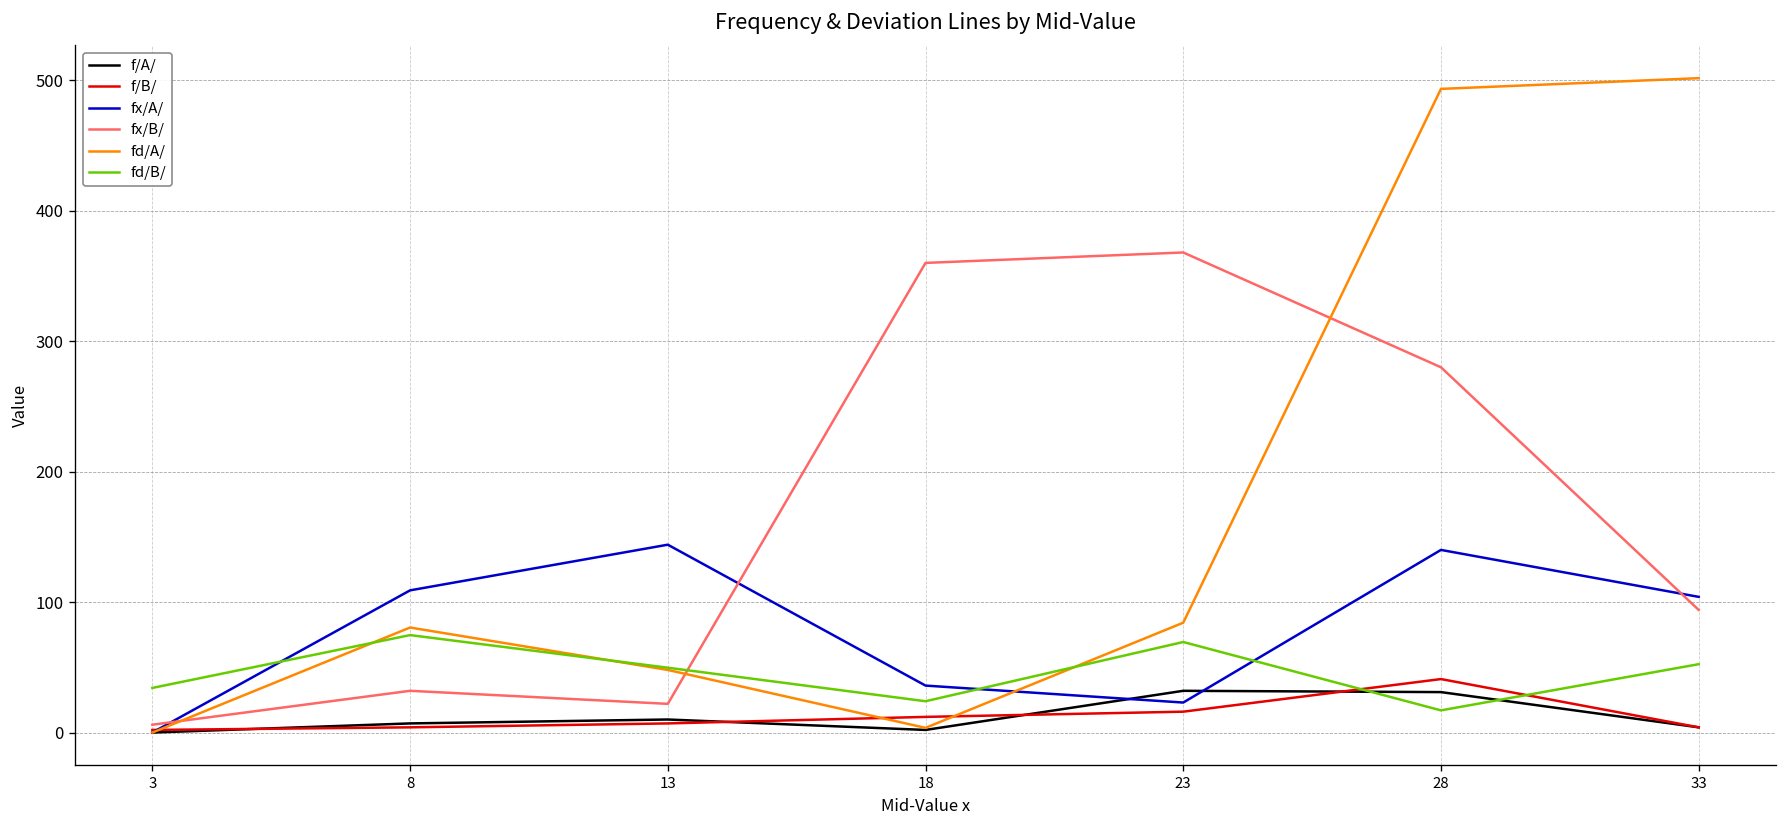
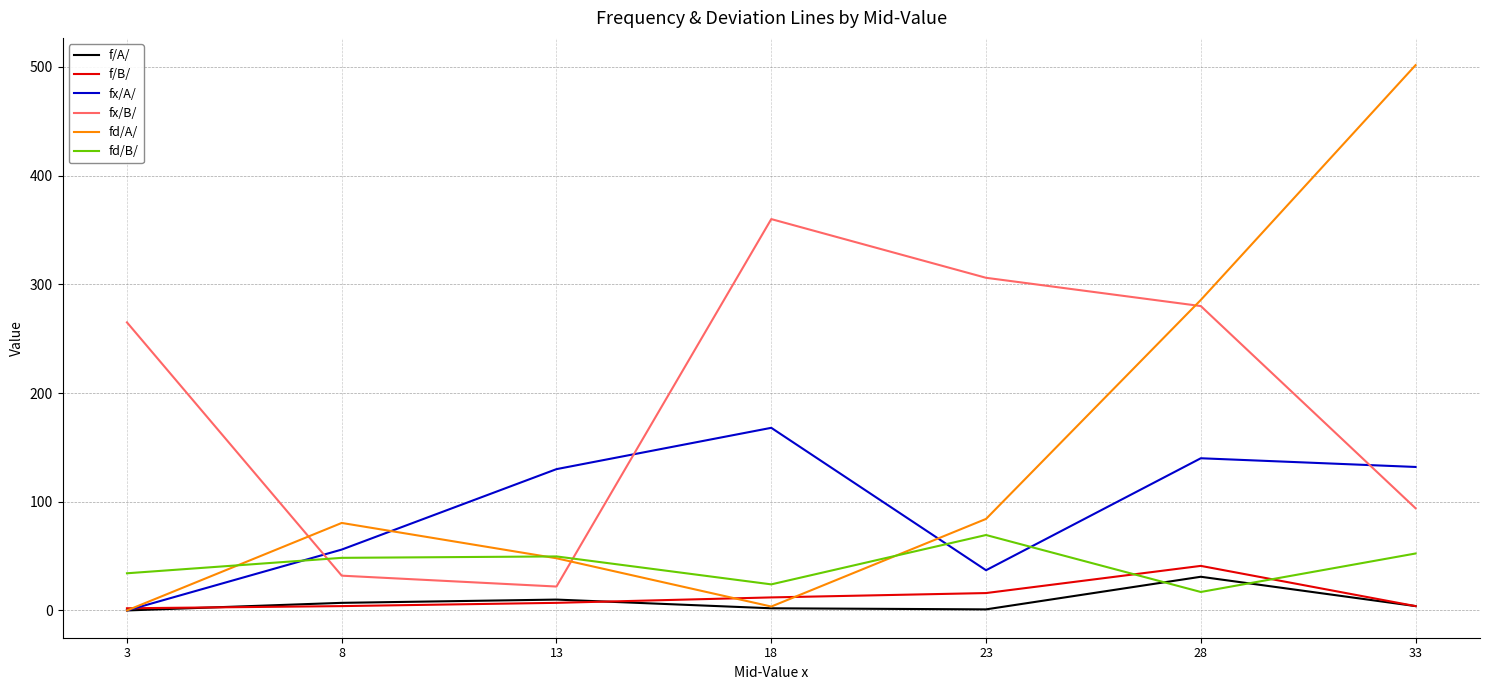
  {
    "f/A/": {
      "8": 7,
      "13": 10,
-     "23": 32,
+     "23": 1,
      "28": 31
    },
    "f/B/": {
      "8": 4,
      "13": 7,
      "18": 12,
      "23": 16,
      "28": 41
    },
    "fx/A/": {
-     "8": 109,
-     "13": 144,
-     "18": 36,
-     "23": 23,
+     "8": 56,
+     "13": 130,
+     "18": 168,
+     "23": 37,
      "28": 140,
-     "33": 104
+     "33": 132
    },
    "fx/B/": {
-     "3": 6,
+     "3": 265,
      "8": 32,
      "13": 22,
      "18": 360,
-     "23": 368,
+     "23": 306,
      "28": 280,
      "33": 94
    },
    "fd/A/": {
      "8": 81,
      "23": 84,
-     "28": 493,
+     "28": 286,
      "33": 502
    },
    "fd/B/": {
      "3": 34,
-     "8": 75,
+     "8": 48,
      "18": 24,
      "23": 69,
      "28": 17,
      "33": 52
    }
  }
